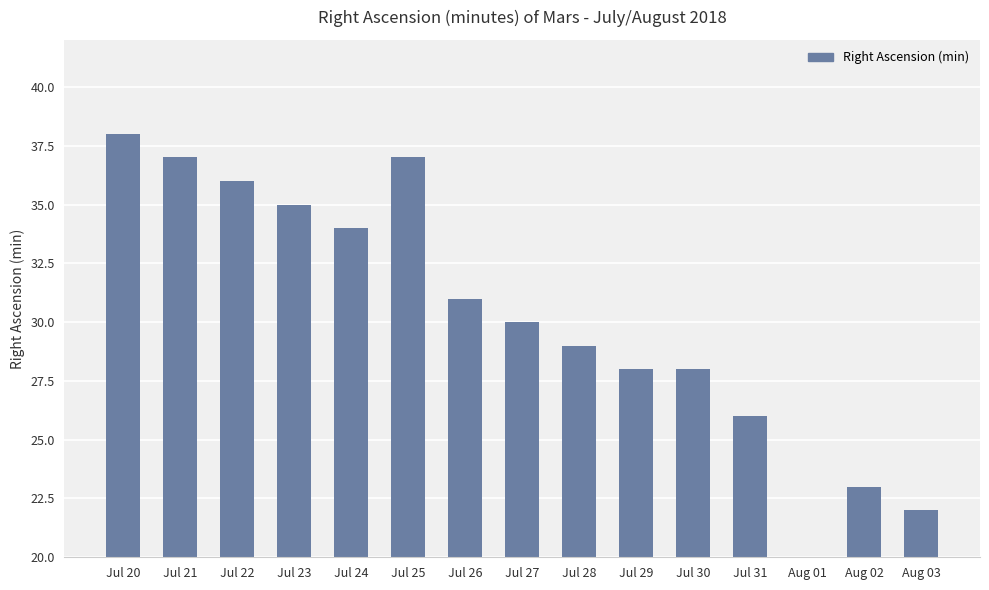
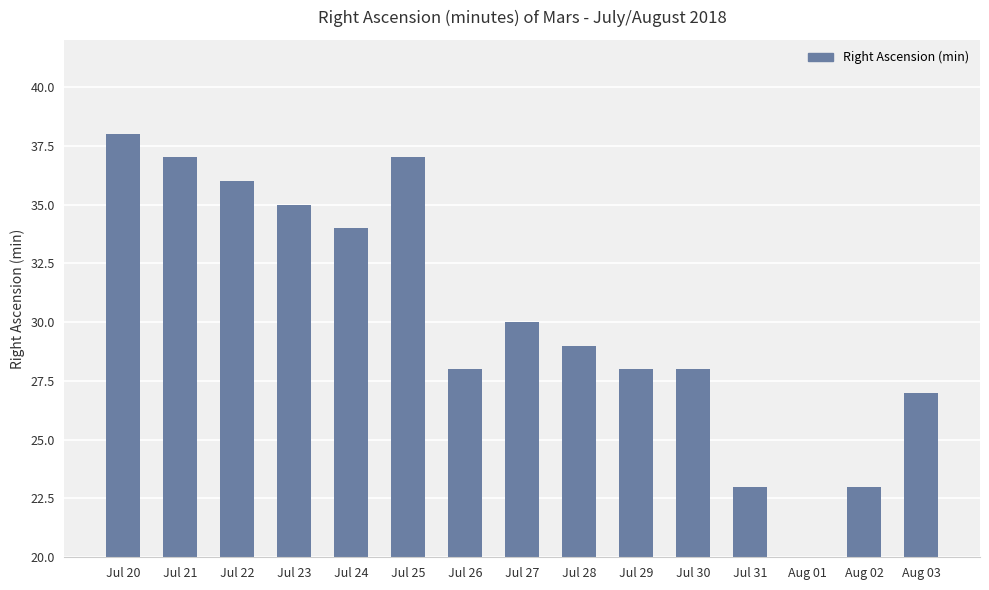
  {
    "Jul 20": 38,
    "Jul 21": 37,
    "Jul 22": 36,
    "Jul 23": 35,
    "Jul 24": 34,
    "Jul 25": 37,
-   "Jul 26": 31,
+   "Jul 26": 28,
    "Jul 27": 30,
    "Jul 28": 29,
    "Jul 29": 28,
    "Jul 30": 28,
-   "Jul 31": 26,
+   "Jul 31": 23,
    "Aug 02": 23,
-   "Aug 03": 22
+   "Aug 03": 27
  }
